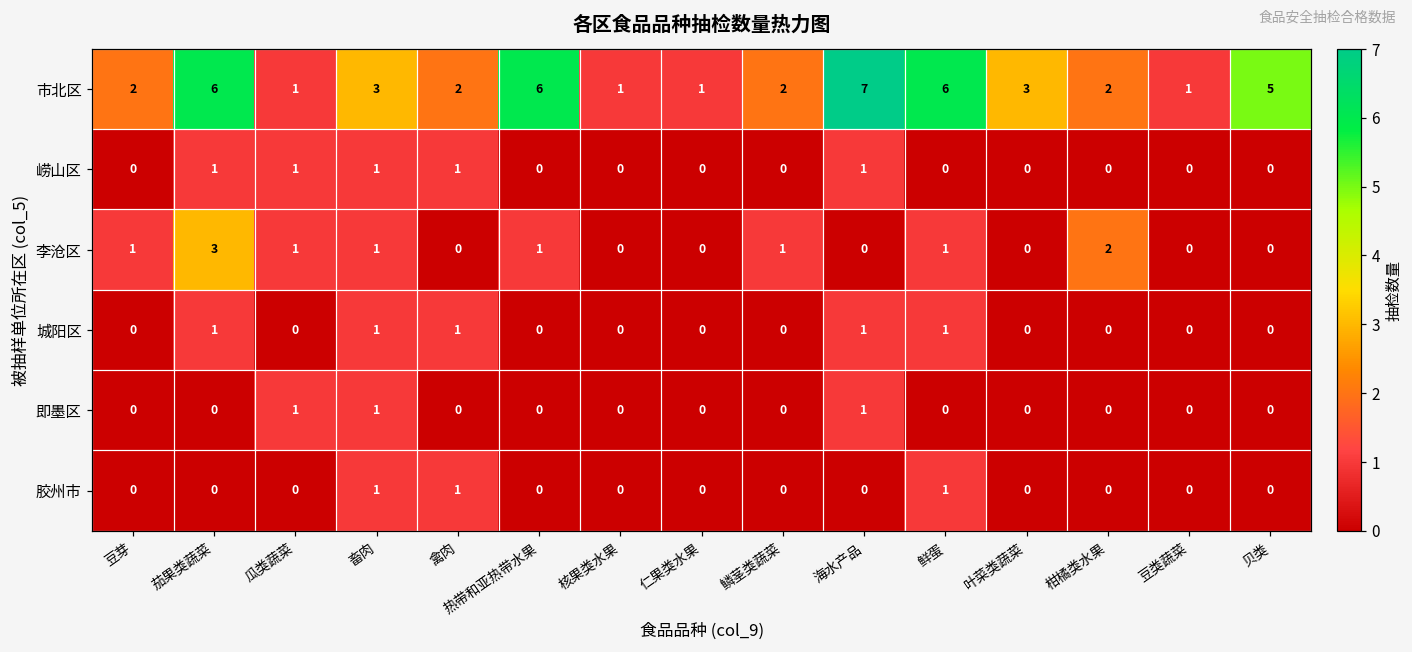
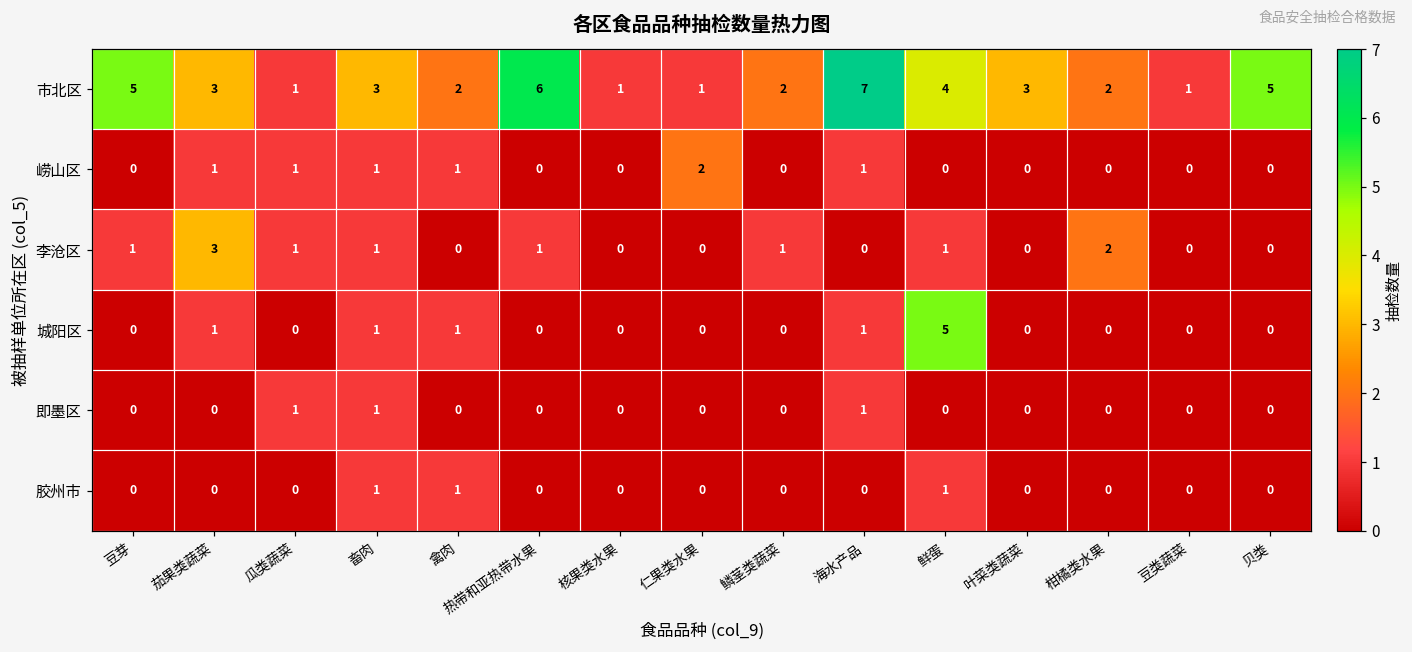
  {
    "市北区": {
-     "豆芽": 2,
-     "茄果类蔬菜": 6,
+     "豆芽": 5,
+     "茄果类蔬菜": 3,
      "瓜类蔬菜": 1,
      "畜肉": 3,
      "禽肉": 2,
      "热带和亚热带水果": 6,
      "核果类水果": 1,
      "仁果类水果": 1,
      "鳞茎类蔬菜": 2,
      "海水产品": 7,
-     "鲜蛋": 6,
+     "鲜蛋": 4,
      "叶菜类蔬菜": 3,
      "柑橘类水果": 2,
      "豆类蔬菜": 1,
      "贝类": 5
    },
    "崂山区": {
      "豆芽": 0,
      "茄果类蔬菜": 1,
      "瓜类蔬菜": 1,
      "畜肉": 1,
      "禽肉": 1,
      "热带和亚热带水果": 0,
      "核果类水果": 0,
-     "仁果类水果": 0,
+     "仁果类水果": 2,
      "鳞茎类蔬菜": 0,
      "海水产品": 1,
      "鲜蛋": 0,
      "叶菜类蔬菜": 0,
      "柑橘类水果": 0,
      "豆类蔬菜": 0,
      "贝类": 0
    },
    "李沧区": {
      "豆芽": 1,
      "茄果类蔬菜": 3,
      "瓜类蔬菜": 1,
      "畜肉": 1,
      "禽肉": 0,
      "热带和亚热带水果": 1,
      "核果类水果": 0,
      "仁果类水果": 0,
      "鳞茎类蔬菜": 1,
      "海水产品": 0,
      "鲜蛋": 1,
      "叶菜类蔬菜": 0,
      "柑橘类水果": 2,
      "豆类蔬菜": 0,
      "贝类": 0
    },
    "城阳区": {
      "豆芽": 0,
      "茄果类蔬菜": 1,
      "瓜类蔬菜": 0,
      "畜肉": 1,
      "禽肉": 1,
      "热带和亚热带水果": 0,
      "核果类水果": 0,
      "仁果类水果": 0,
      "鳞茎类蔬菜": 0,
      "海水产品": 1,
-     "鲜蛋": 1,
+     "鲜蛋": 5,
      "叶菜类蔬菜": 0,
      "柑橘类水果": 0,
      "豆类蔬菜": 0,
      "贝类": 0
    },
    "即墨区": {
      "豆芽": 0,
      "茄果类蔬菜": 0,
      "瓜类蔬菜": 1,
      "畜肉": 1,
      "禽肉": 0,
      "热带和亚热带水果": 0,
      "核果类水果": 0,
      "仁果类水果": 0,
      "鳞茎类蔬菜": 0,
      "海水产品": 1,
      "鲜蛋": 0,
      "叶菜类蔬菜": 0,
      "柑橘类水果": 0,
      "豆类蔬菜": 0,
      "贝类": 0
    },
    "胶州市": {
      "豆芽": 0,
      "茄果类蔬菜": 0,
      "瓜类蔬菜": 0,
      "畜肉": 1,
      "禽肉": 1,
      "热带和亚热带水果": 0,
      "核果类水果": 0,
      "仁果类水果": 0,
      "鳞茎类蔬菜": 0,
      "海水产品": 0,
      "鲜蛋": 1,
      "叶菜类蔬菜": 0,
      "柑橘类水果": 0,
      "豆类蔬菜": 0,
      "贝类": 0
    }
  }
